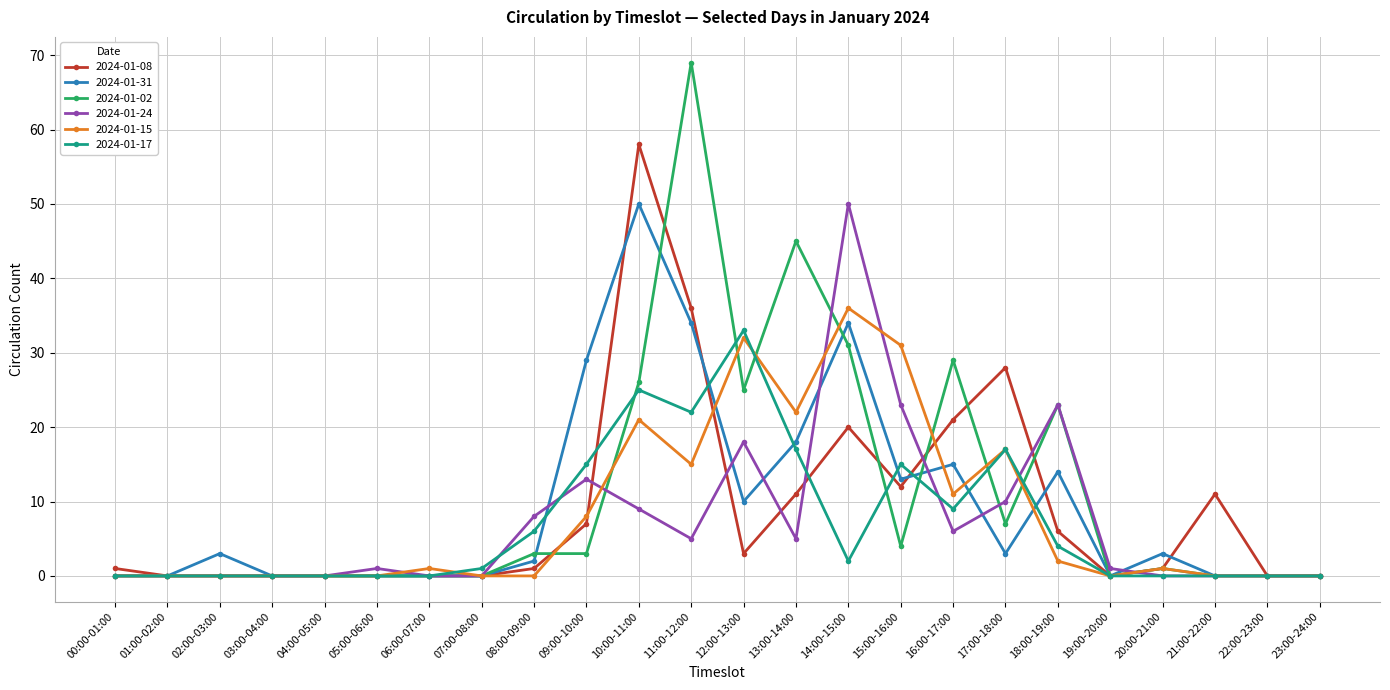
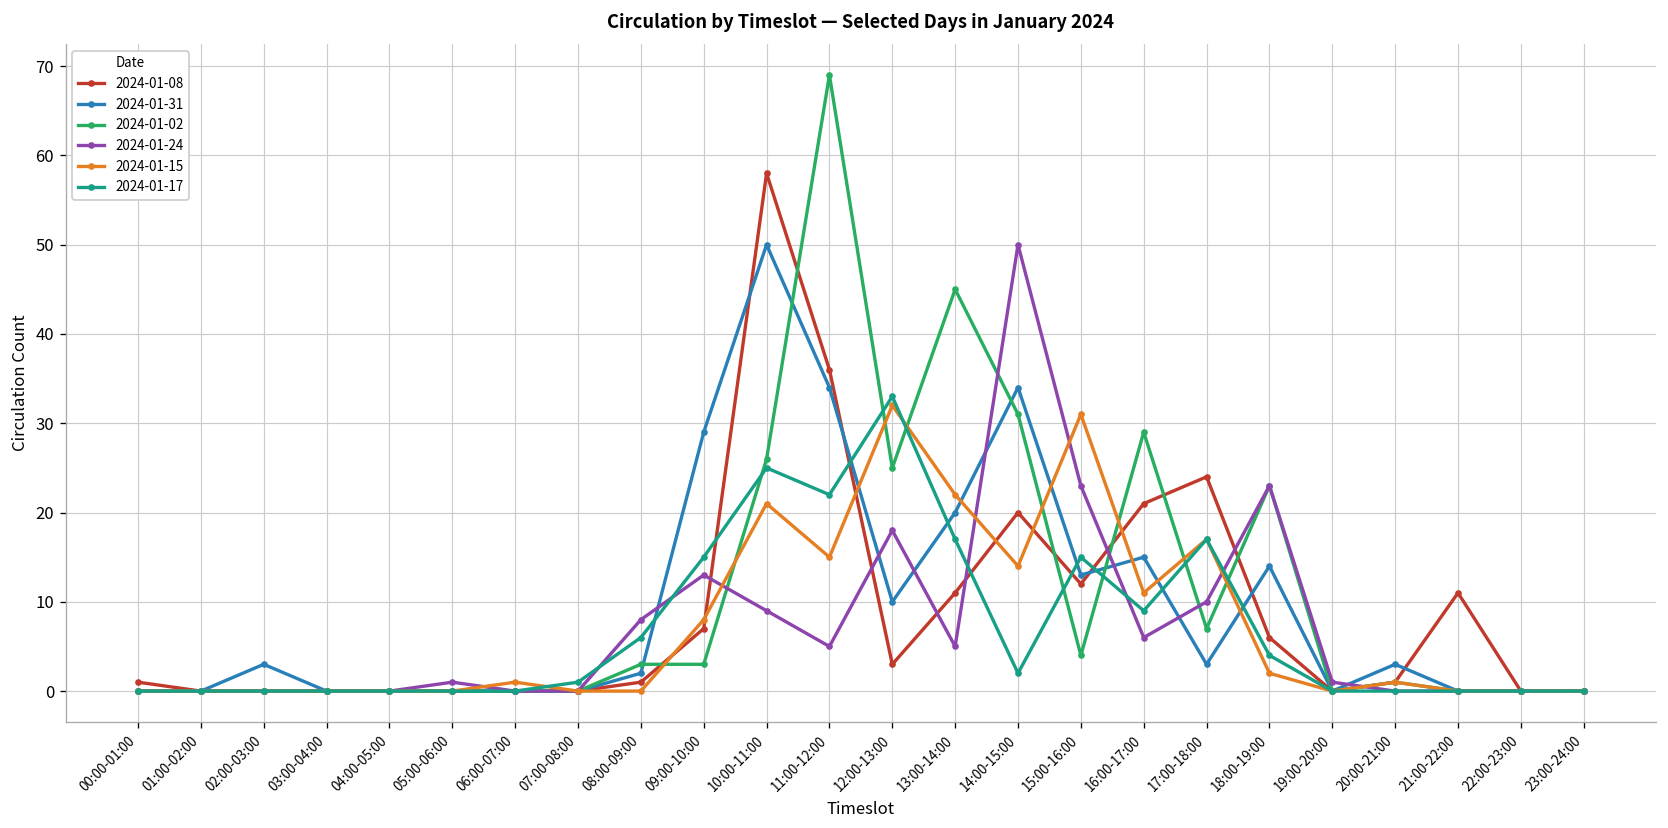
  {
    "2024-01-08": {
      "00:00-01:00": 1,
      "08:00-09:00": 1,
      "09:00-10:00": 7,
      "10:00-11:00": 58,
      "11:00-12:00": 36,
      "12:00-13:00": 3,
      "13:00-14:00": 11,
      "14:00-15:00": 20,
      "15:00-16:00": 12,
      "16:00-17:00": 21,
-     "17:00-18:00": 28,
+     "17:00-18:00": 24,
      "18:00-19:00": 6,
      "21:00-22:00": 11
    },
    "2024-01-31": {
      "02:00-03:00": 3,
      "08:00-09:00": 2,
      "09:00-10:00": 29,
      "10:00-11:00": 50,
      "11:00-12:00": 34,
      "12:00-13:00": 10,
-     "13:00-14:00": 18,
+     "13:00-14:00": 20,
      "14:00-15:00": 34,
      "15:00-16:00": 13,
      "16:00-17:00": 15,
      "17:00-18:00": 3,
      "18:00-19:00": 14,
      "20:00-21:00": 3
    },
    "2024-01-24": {
      "05:00-06:00": 1,
      "08:00-09:00": 8,
      "09:00-10:00": 13,
      "10:00-11:00": 9,
      "11:00-12:00": 5,
      "12:00-13:00": 18,
      "13:00-14:00": 5,
      "14:00-15:00": 50,
      "15:00-16:00": 23,
      "16:00-17:00": 6,
      "17:00-18:00": 10,
      "19:00-20:00": 1
    },
    "2024-01-15": {
      "06:00-07:00": 1,
      "08:00-09:00": 0,
      "09:00-10:00": 8,
      "10:00-11:00": 21,
      "11:00-12:00": 15,
      "12:00-13:00": 32,
      "13:00-14:00": 22,
-     "14:00-15:00": 36,
+     "14:00-15:00": 14,
      "15:00-16:00": 31,
      "16:00-17:00": 11,
      "18:00-19:00": 2
    }
  }
